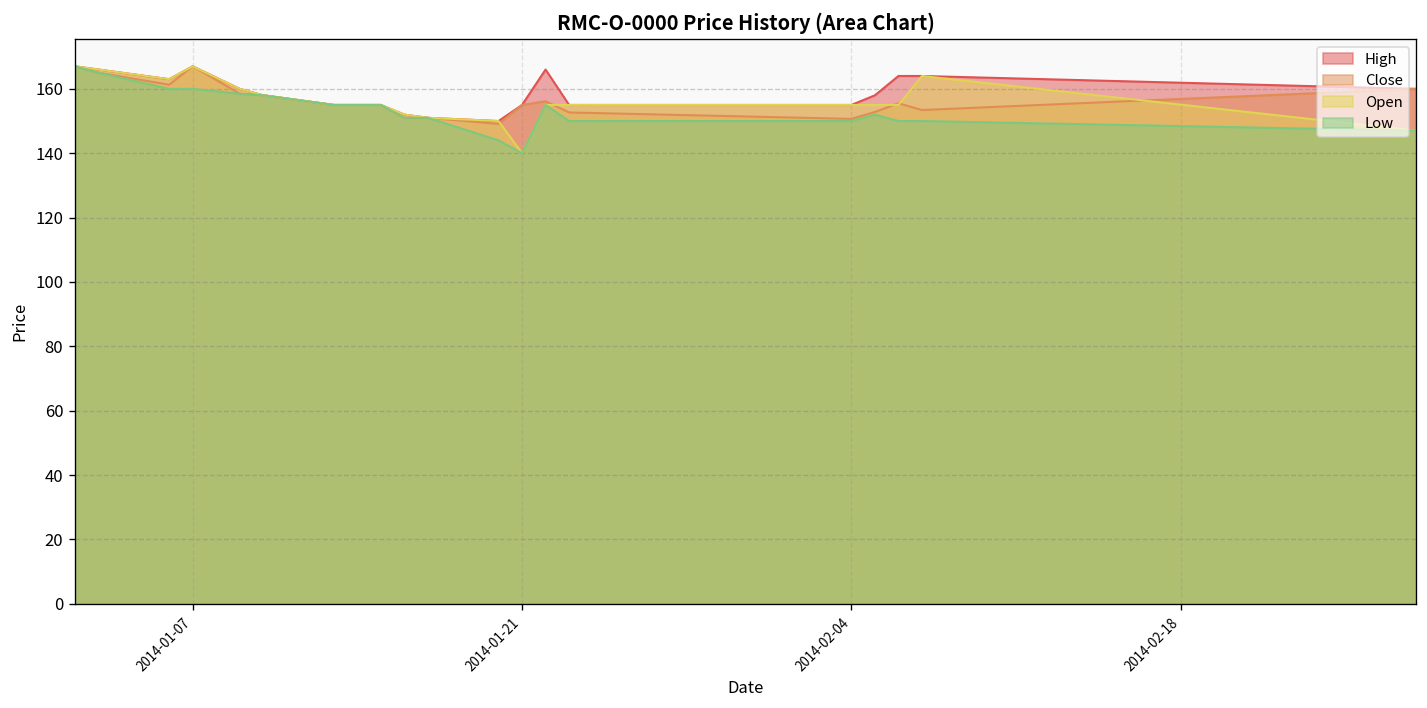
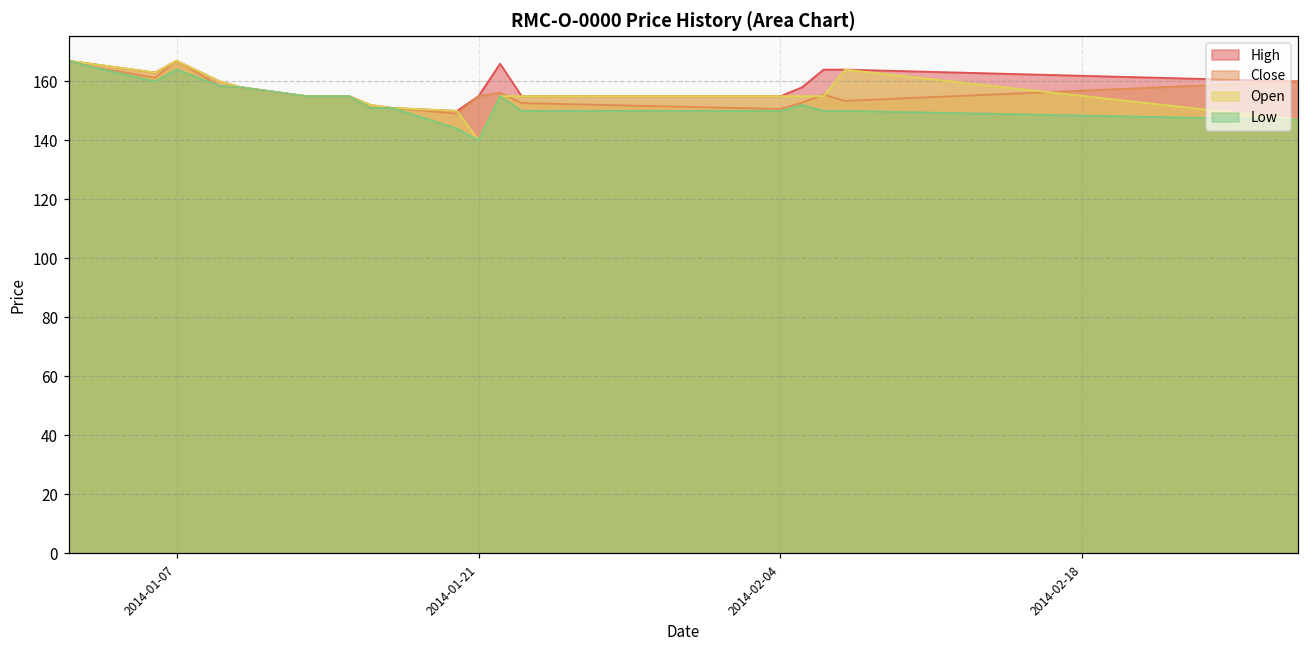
  {
    "Low": {
-     "2014-01-07": 160
+     "2014-01-07": 164
    }
  }
